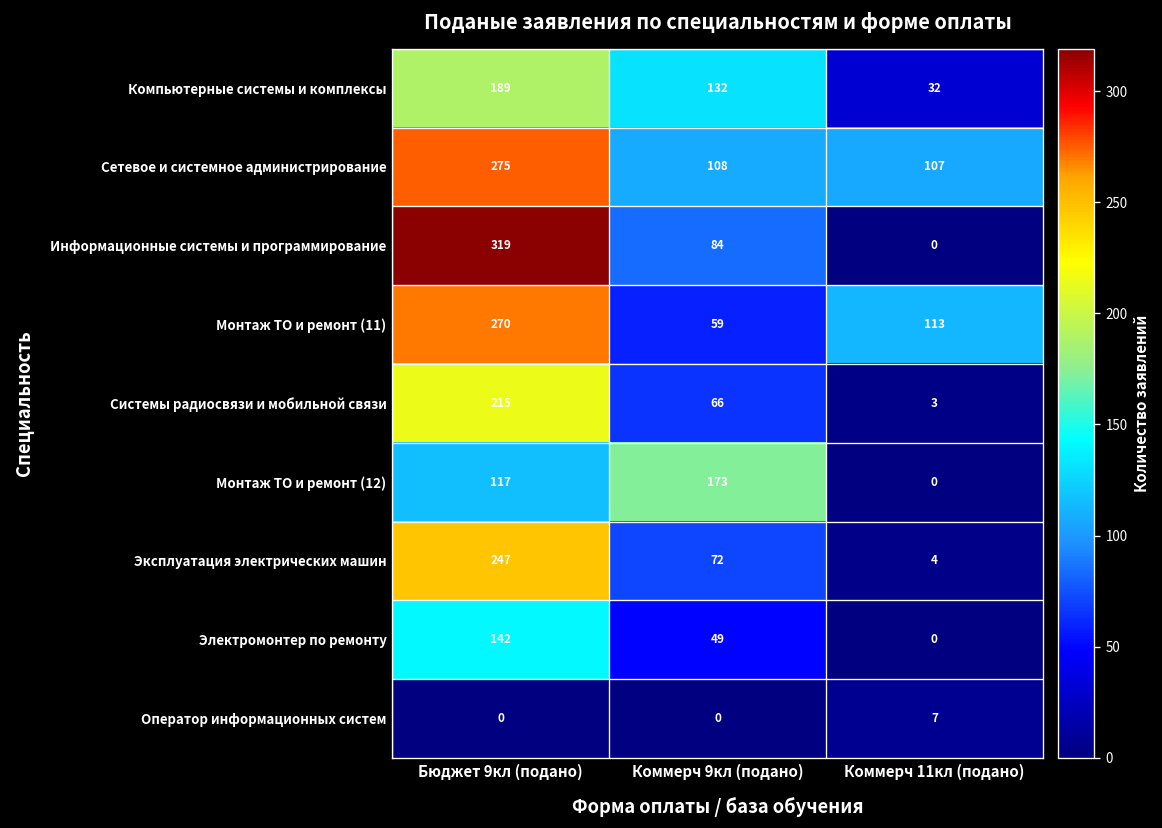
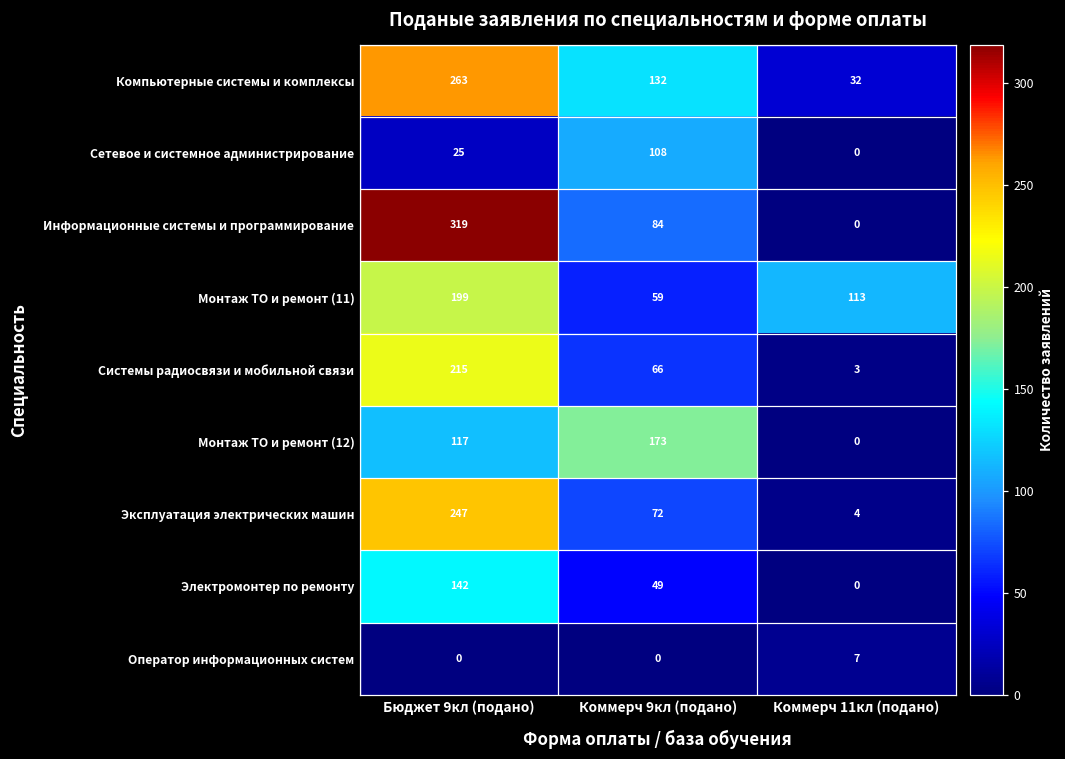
  {
    "Компьютерные системы и комплексы": {
-     "Бюджет 9кл (подано)": 189,
+     "Бюджет 9кл (подано)": 263,
      "Коммерч 9кл (подано)": 132,
      "Коммерч 11кл (подано)": 32
    },
    "Сетевое и системное администрирование": {
-     "Бюджет 9кл (подано)": 275,
+     "Бюджет 9кл (подано)": 25,
      "Коммерч 9кл (подано)": 108,
-     "Коммерч 11кл (подано)": 107
+     "Коммерч 11кл (подано)": 0
    },
    "Информационные системы и программирование": {
      "Бюджет 9кл (подано)": 319,
      "Коммерч 9кл (подано)": 84,
      "Коммерч 11кл (подано)": 0
    },
    "Монтаж ТО и ремонт (11)": {
-     "Бюджет 9кл (подано)": 270,
+     "Бюджет 9кл (подано)": 199,
      "Коммерч 9кл (подано)": 59,
      "Коммерч 11кл (подано)": 113
    },
    "Системы радиосвязи и мобильной связи": {
      "Бюджет 9кл (подано)": 215,
      "Коммерч 9кл (подано)": 66,
      "Коммерч 11кл (подано)": 3
    },
    "Монтаж ТО и ремонт (12)": {
      "Бюджет 9кл (подано)": 117,
      "Коммерч 9кл (подано)": 173,
      "Коммерч 11кл (подано)": 0
    },
    "Эксплуатация электрических машин": {
      "Бюджет 9кл (подано)": 247,
      "Коммерч 9кл (подано)": 72,
      "Коммерч 11кл (подано)": 4
    },
    "Электромонтер по ремонту": {
      "Бюджет 9кл (подано)": 142,
      "Коммерч 9кл (подано)": 49,
      "Коммерч 11кл (подано)": 0
    },
    "Оператор информационных систем": {
      "Бюджет 9кл (подано)": 0,
      "Коммерч 9кл (подано)": 0,
      "Коммерч 11кл (подано)": 7
    }
  }
